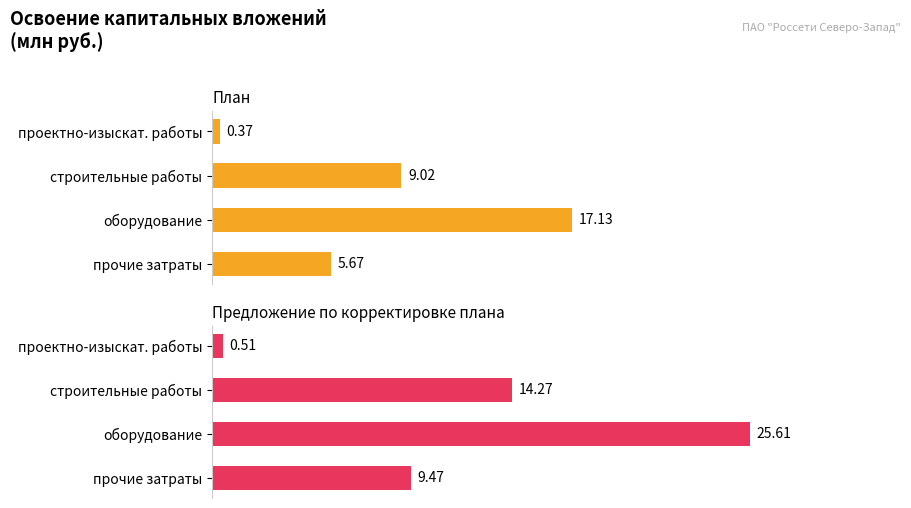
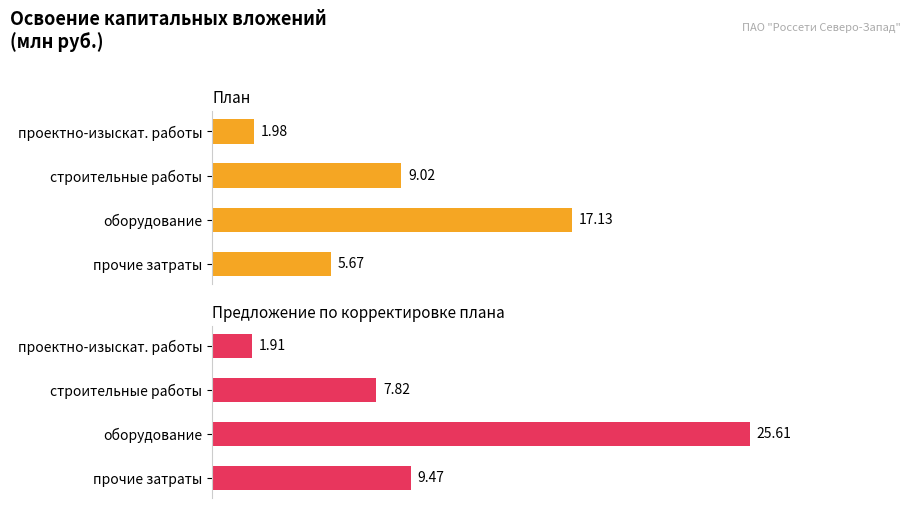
  {
    "План": {
-     "проектно-изыскат. работы": 0.37,
+     "проектно-изыскат. работы": 1.98,
      "строительные работы": 9.02,
      "оборудование": 17.13,
      "прочие затраты": 5.67
    },
    "Предложение по корректировке плана": {
-     "проектно-изыскат. работы": 0.51,
-     "строительные работы": 14.27,
+     "проектно-изыскат. работы": 1.91,
+     "строительные работы": 7.82,
      "оборудование": 25.61,
      "прочие затраты": 9.47
    }
  }
